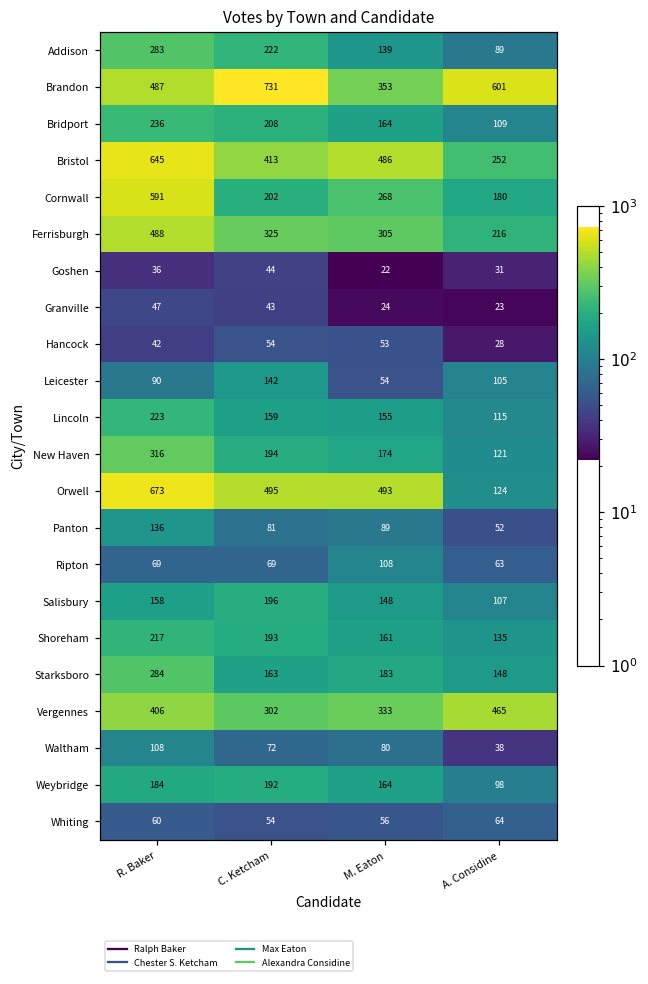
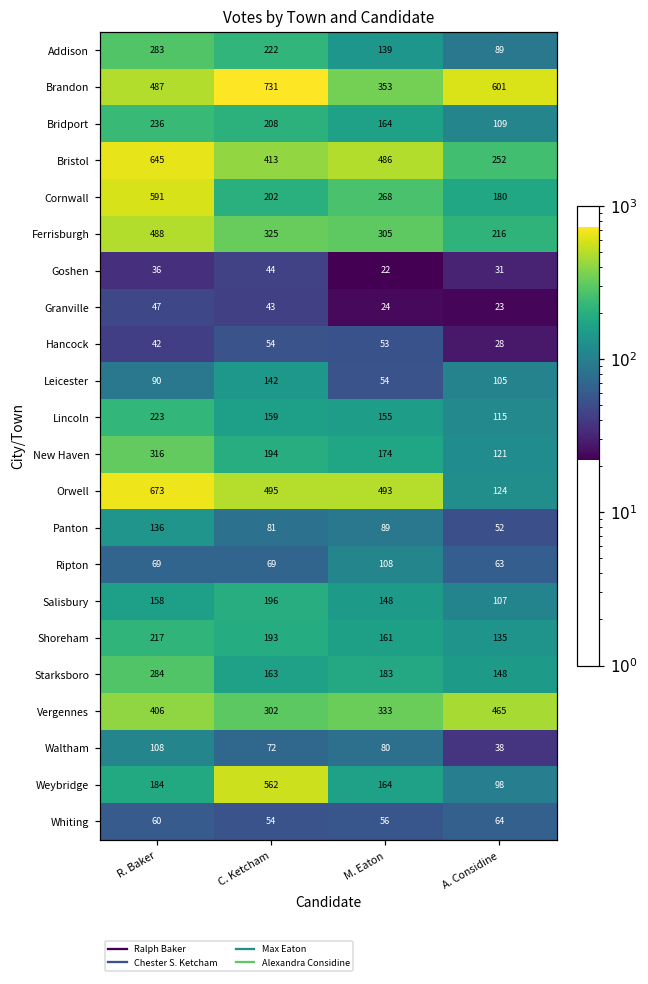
  {
    "Addison": {
      "R. Baker": 283,
      "C. Ketcham": 222,
      "M. Eaton": 139,
      "A. Considine": 89
    },
    "Brandon": {
      "R. Baker": 487,
      "C. Ketcham": 731,
      "M. Eaton": 353,
      "A. Considine": 601
    },
    "Bridport": {
      "R. Baker": 236,
      "C. Ketcham": 208,
      "M. Eaton": 164,
      "A. Considine": 109
    },
    "Bristol": {
      "R. Baker": 645,
      "C. Ketcham": 413,
      "M. Eaton": 486,
      "A. Considine": 252
    },
    "Cornwall": {
      "R. Baker": 591,
      "C. Ketcham": 202,
      "M. Eaton": 268,
      "A. Considine": 180
    },
    "Ferrisburgh": {
      "R. Baker": 488,
      "C. Ketcham": 325,
      "M. Eaton": 305,
      "A. Considine": 216
    },
    "Goshen": {
      "R. Baker": 36,
      "C. Ketcham": 44,
      "M. Eaton": 22,
      "A. Considine": 31
    },
    "Granville": {
      "R. Baker": 47,
      "C. Ketcham": 43,
      "M. Eaton": 24,
      "A. Considine": 23
    },
    "Hancock": {
      "R. Baker": 42,
      "C. Ketcham": 54,
      "M. Eaton": 53,
      "A. Considine": 28
    },
    "Leicester": {
      "R. Baker": 90,
      "C. Ketcham": 142,
      "M. Eaton": 54,
      "A. Considine": 105
    },
    "Lincoln": {
      "R. Baker": 223,
      "C. Ketcham": 159,
      "M. Eaton": 155,
      "A. Considine": 115
    },
    "New Haven": {
      "R. Baker": 316,
      "C. Ketcham": 194,
      "M. Eaton": 174,
      "A. Considine": 121
    },
    "Orwell": {
      "R. Baker": 673,
      "C. Ketcham": 495,
      "M. Eaton": 493,
      "A. Considine": 124
    },
    "Panton": {
      "R. Baker": 136,
      "C. Ketcham": 81,
      "M. Eaton": 89,
      "A. Considine": 52
    },
    "Ripton": {
      "R. Baker": 69,
      "C. Ketcham": 69,
      "M. Eaton": 108,
      "A. Considine": 63
    },
    "Salisbury": {
      "R. Baker": 158,
      "C. Ketcham": 196,
      "M. Eaton": 148,
      "A. Considine": 107
    },
    "Shoreham": {
      "R. Baker": 217,
      "C. Ketcham": 193,
      "M. Eaton": 161,
      "A. Considine": 135
    },
    "Starksboro": {
      "R. Baker": 284,
      "C. Ketcham": 163,
      "M. Eaton": 183,
      "A. Considine": 148
    },
    "Vergennes": {
      "R. Baker": 406,
      "C. Ketcham": 302,
      "M. Eaton": 333,
      "A. Considine": 465
    },
    "Waltham": {
      "R. Baker": 108,
      "C. Ketcham": 72,
      "M. Eaton": 80,
      "A. Considine": 38
    },
    "Weybridge": {
      "R. Baker": 184,
-     "C. Ketcham": 192,
+     "C. Ketcham": 562,
      "M. Eaton": 164,
      "A. Considine": 98
    },
    "Whiting": {
      "R. Baker": 60,
      "C. Ketcham": 54,
      "M. Eaton": 56,
      "A. Considine": 64
    }
  }
